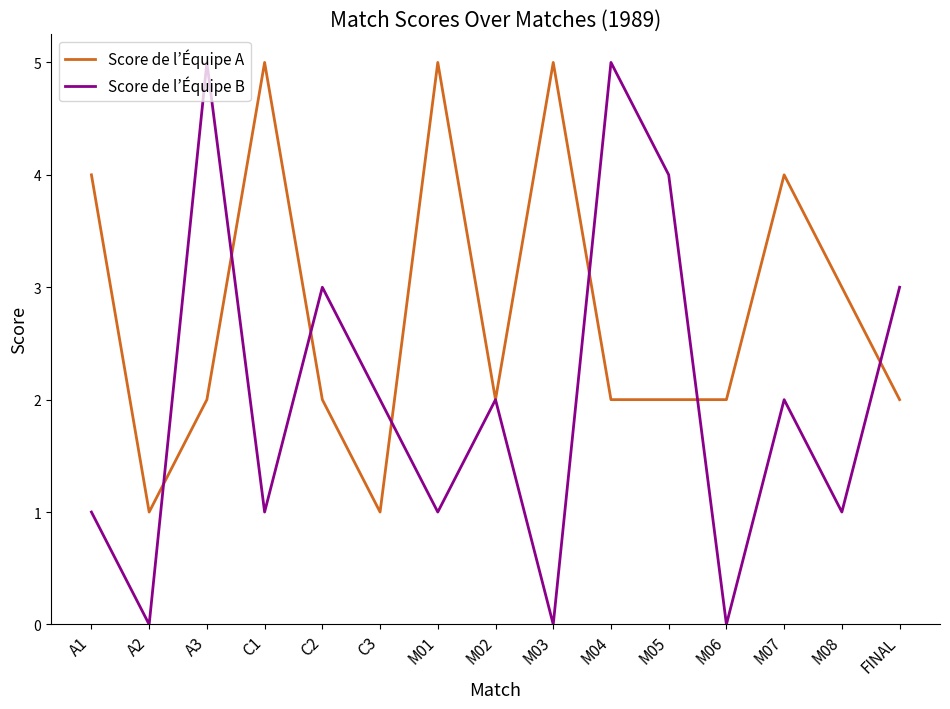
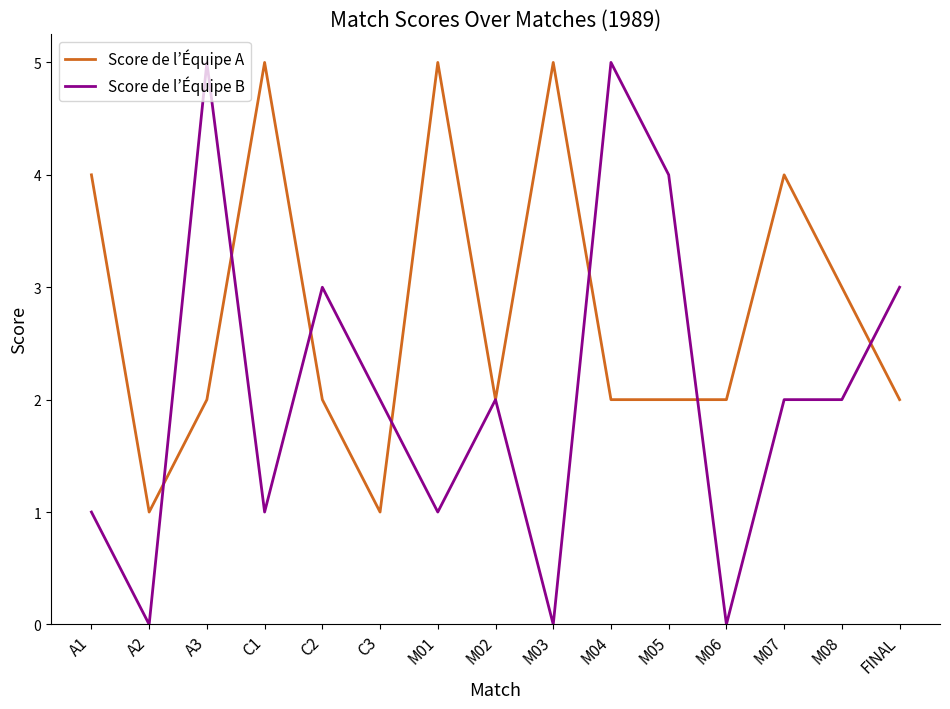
  {
    "Score de l’Équipe A": {
      "A1": 4,
      "A2": 1,
      "A3": 2,
      "C1": 5,
      "C2": 2,
      "C3": 1,
      "M01": 5,
      "M03": 5,
      "M04": 2,
      "M05": 2,
      "M06": 2,
      "M07": 4,
      "M08": 3,
      "FINAL": 2
    },
    "Score de l’Équipe B": {
      "A1": 1,
      "A2": 0,
      "C1": 1,
      "C2": 3,
      "C3": 2,
      "M01": 1,
      "M03": 0,
      "M04": 5,
      "M05": 4,
      "M06": 0,
      "M07": 2,
-     "M08": 1,
+     "M08": 2,
      "FINAL": 3
    }
  }
